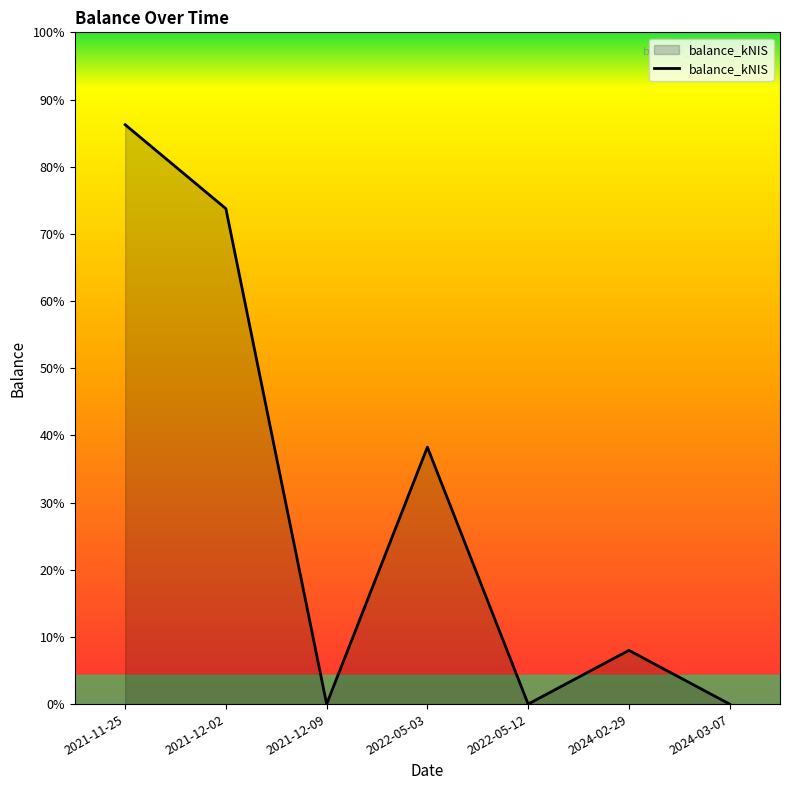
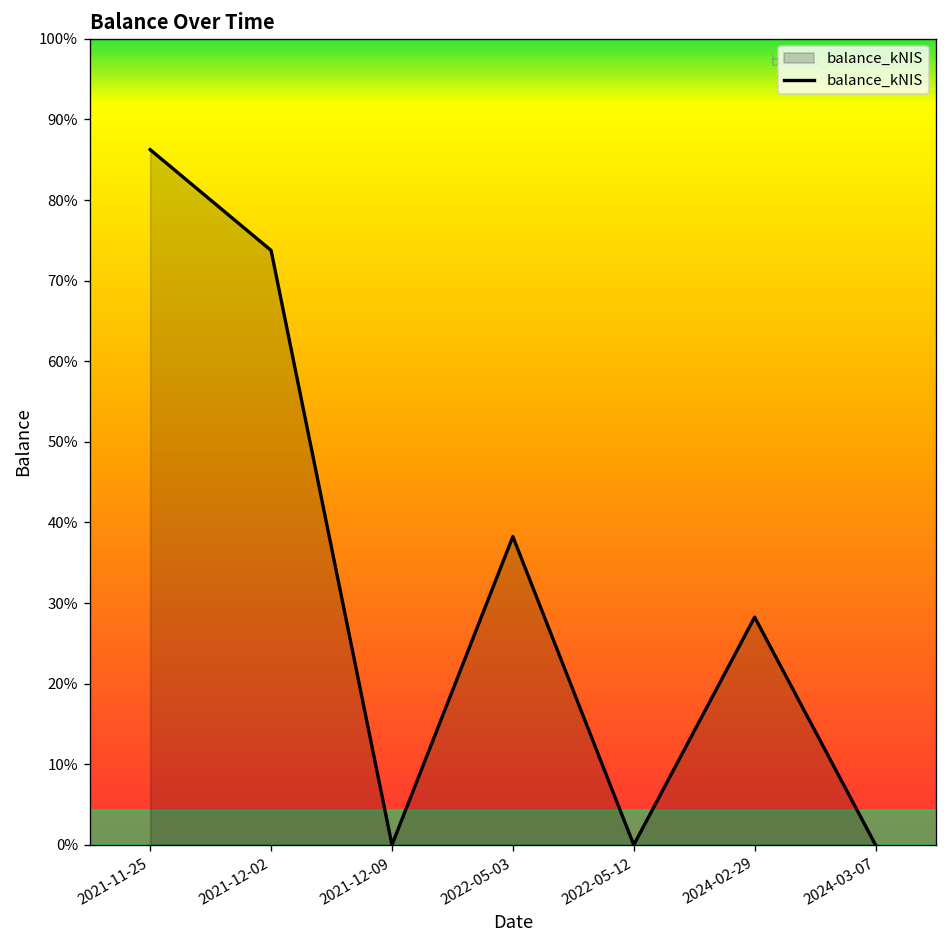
  {
    "2021-11-25": "86%",
    "2021-12-02": "74%",
    "2022-05-03": "38%",
-   "2024-02-29": "8%"
+   "2024-02-29": "28%"
  }
